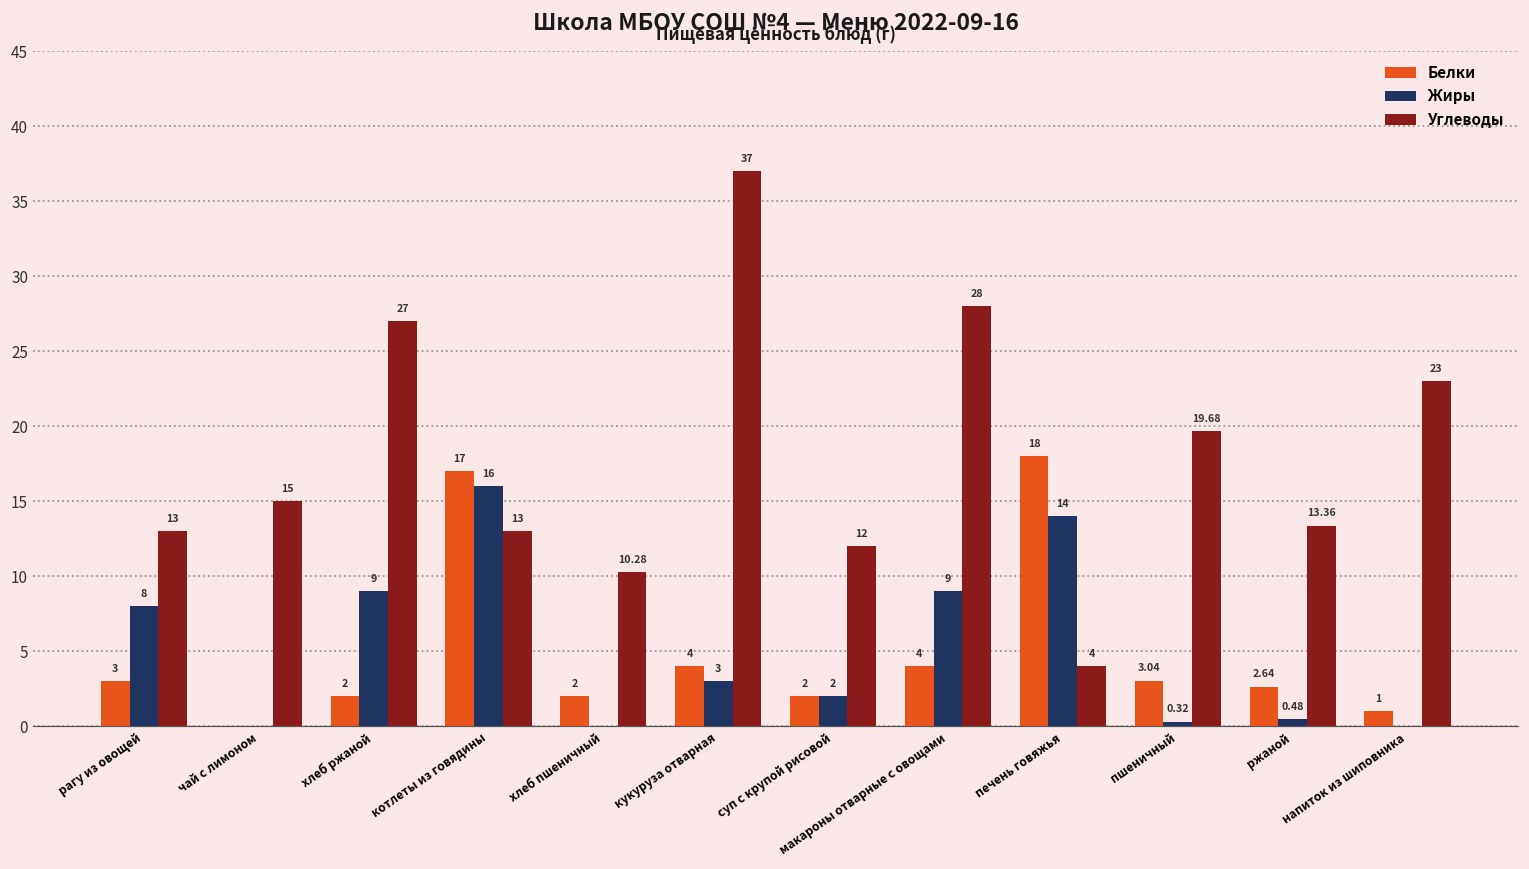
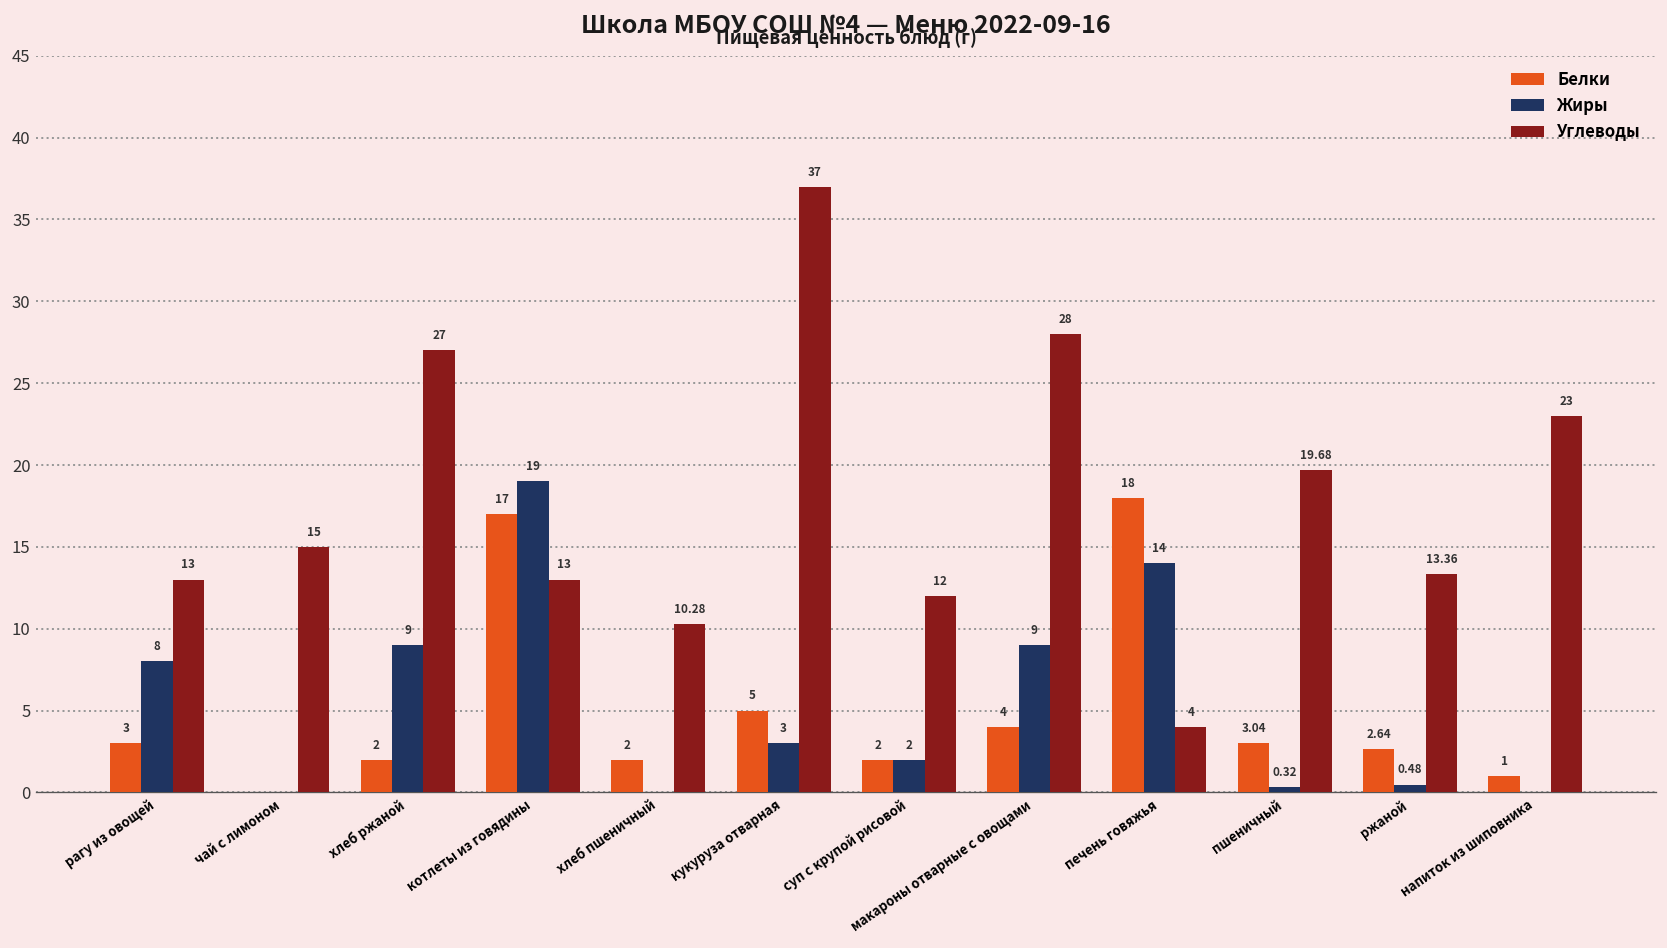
  {
    "Белки": {
      "рагу из овощей": 3,
      "хлеб ржаной": 2,
      "котлеты из говядины": 17,
      "хлеб пшеничный": 2,
-     "кукуруза отварная": 4,
+     "кукуруза отварная": 5,
      "суп с крупой рисовой": 2,
      "макароны отварные с овощами": 4,
      "печень говяжья": 18,
      "пшеничный": 3.04,
      "ржаной": 2.64,
      "напиток из шиповника": 1
    },
    "Жиры": {
      "рагу из овощей": 8,
      "хлеб ржаной": 9,
-     "котлеты из говядины": 16,
+     "котлеты из говядины": 19,
      "кукуруза отварная": 3,
      "суп с крупой рисовой": 2,
      "макароны отварные с овощами": 9,
      "печень говяжья": 14,
      "пшеничный": 0.32,
      "ржаной": 0.48
    },
    "Углеводы": {
      "рагу из овощей": 13,
      "чай с лимоном": 15,
      "хлеб ржаной": 27,
      "котлеты из говядины": 13,
      "хлеб пшеничный": 10.28,
      "кукуруза отварная": 37,
      "суп с крупой рисовой": 12,
      "макароны отварные с овощами": 28,
      "печень говяжья": 4,
      "пшеничный": 19.68,
      "ржаной": 13.36,
      "напиток из шиповника": 23
    }
  }
